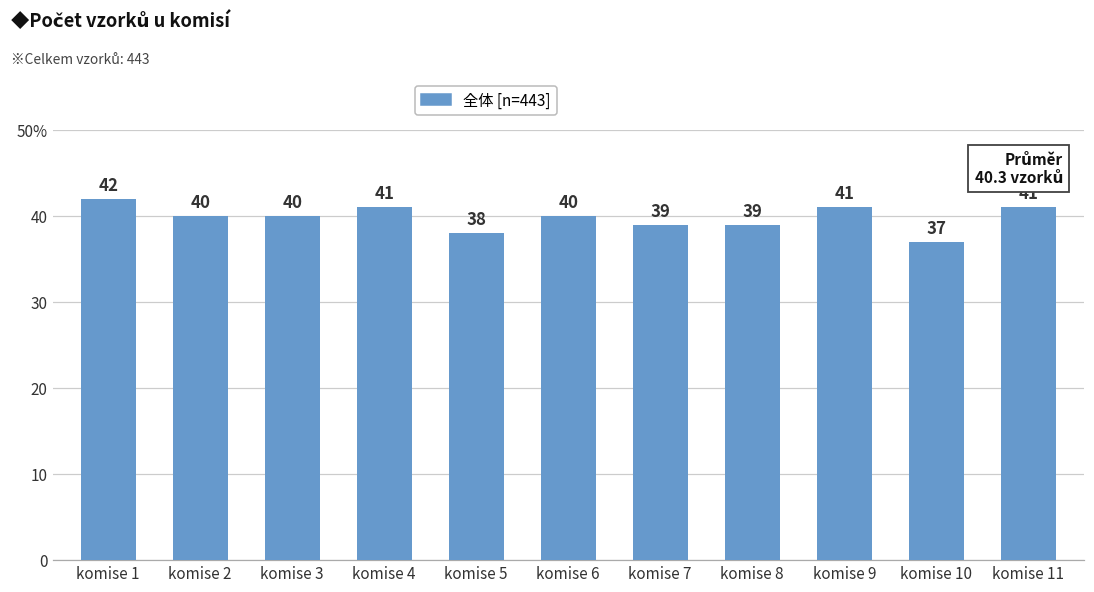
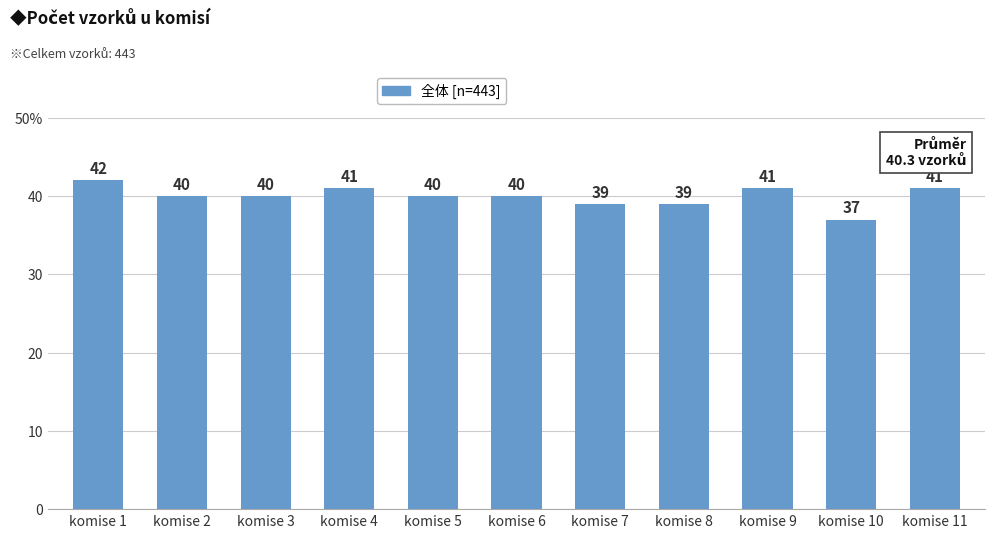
  {
    "komise 1": 42,
    "komise 2": 40,
    "komise 3": 40,
    "komise 4": 41,
-   "komise 5": 38,
+   "komise 5": 40,
    "komise 6": 40,
    "komise 7": 39,
    "komise 8": 39,
    "komise 9": 41,
    "komise 10": 37
  }
